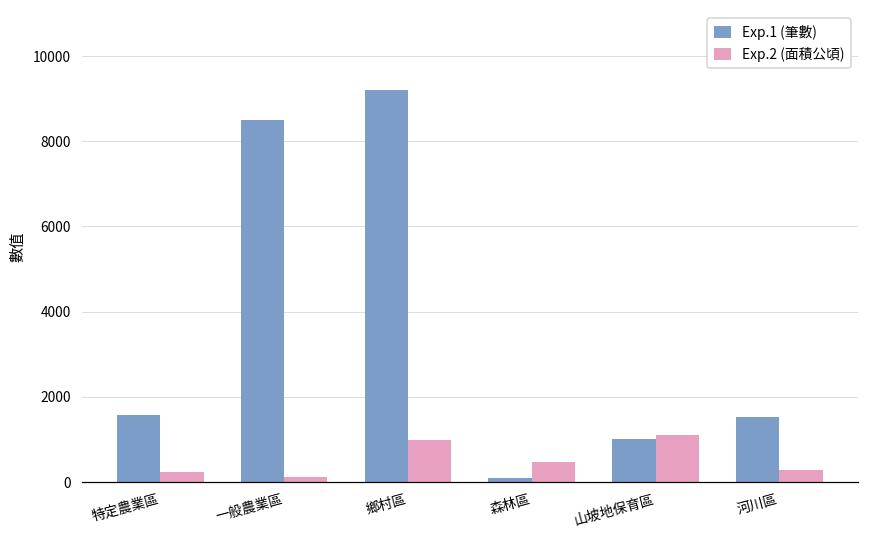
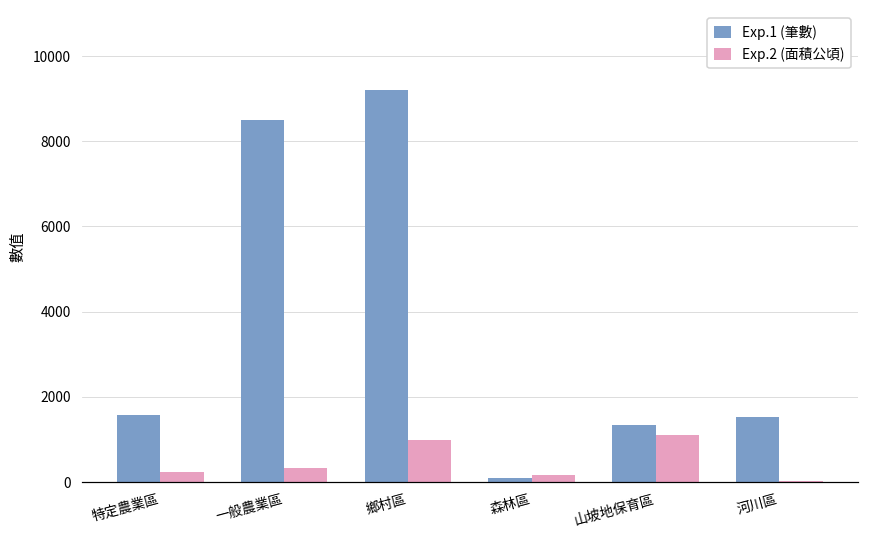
  {
    "Exp.1 (筆數)": {
      "特定農業區": 1600,
      "一般農業區": 8500,
      "鄉村區": 9200,
      "森林區": 100,
-     "山坡地保育區": 1000,
+     "山坡地保育區": 1300,
      "河川區": 1500
    },
    "Exp.2 (面積公頃)": {
      "特定農業區": 200,
-     "一般農業區": 100,
+     "一般農業區": 300,
      "鄉村區": 1000,
-     "森林區": 500,
+     "森林區": 200,
      "山坡地保育區": 1100,
-     "河川區": 300
+     "河川區": 0
    }
  }
